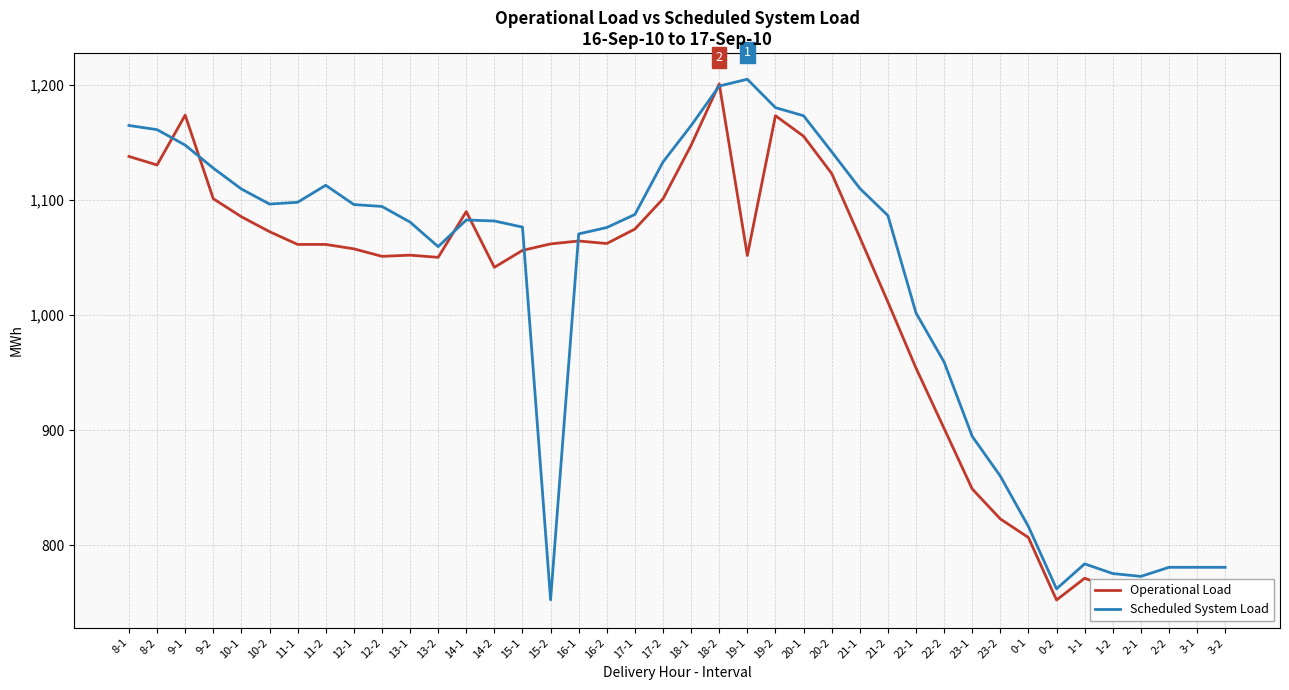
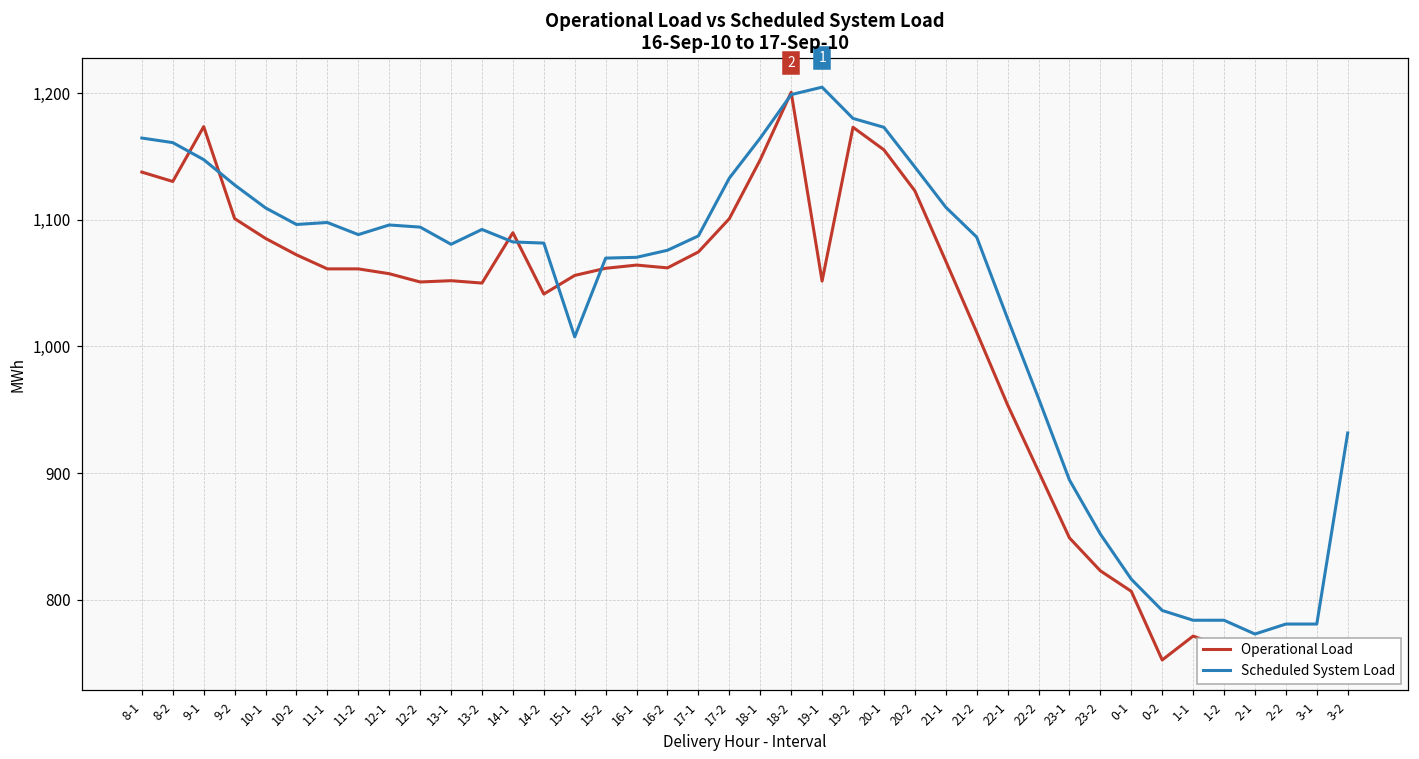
  {
    "Operational Load": {
      "8-1": "1,138",
      "8-2": "1,130",
      "9-1": "1,174",
      "9-2": "1,101",
      "10-1": "1,085",
      "10-2": "1,072",
      "11-1": "1,061",
      "11-2": "1,061",
      "12-1": "1,057",
      "12-2": "1,051",
      "13-1": "1,052",
      "13-2": "1,050",
      "14-1": "1,090",
      "14-2": "1,041",
      "15-1": "1,056",
      "15-2": "1,062",
      "16-1": "1,064",
      "16-2": "1,062",
      "17-1": "1,075",
      "17-2": "1,101",
      "18-1": "1,147",
      "19-1": "1,052",
      "19-2": "1,173",
      "20-1": "1,155",
      "20-2": "1,123",
      "21-1": "1,067",
      "21-2": "1,011",
      "22-1": "954",
      "22-2": "901",
      "23-1": "849",
      "23-2": "823",
      "0-1": "807",
      "0-2": "752",
      "1-1": "771"
    },
    "Scheduled System Load": {
      "8-1": "1,165",
      "8-2": "1,161",
      "9-1": "1,148",
      "9-2": "1,128",
      "10-1": "1,109",
      "10-2": "1,096",
      "11-1": "1,098",
-     "11-2": "1,113",
+     "11-2": "1,088",
      "12-1": "1,096",
      "12-2": "1,094",
      "13-1": "1,081",
-     "13-2": "1,059",
+     "13-2": "1,092",
      "14-1": "1,083",
      "14-2": "1,082",
-     "15-1": "1,076",
-     "15-2": "752",
+     "15-1": "1,008",
+     "15-2": "1,070",
      "16-1": "1,070",
      "16-2": "1,076",
      "17-1": "1,087",
      "17-2": "1,133",
      "18-1": "1,165",
      "19-2": "1,180",
      "20-1": "1,173",
      "20-2": "1,142",
      "21-1": "1,110",
      "21-2": "1,086",
-     "22-1": "1,002",
+     "22-1": "1,022",
      "22-2": "959",
      "23-1": "895",
-     "23-2": "860",
+     "23-2": "852",
      "0-1": "816",
-     "0-2": "762",
+     "0-2": "791",
      "1-1": "784",
-     "1-2": "775",
+     "1-2": "784",
      "2-1": "773",
      "2-2": "781",
      "3-1": "781",
-     "3-2": "781"
+     "3-2": "932"
    }
  }
